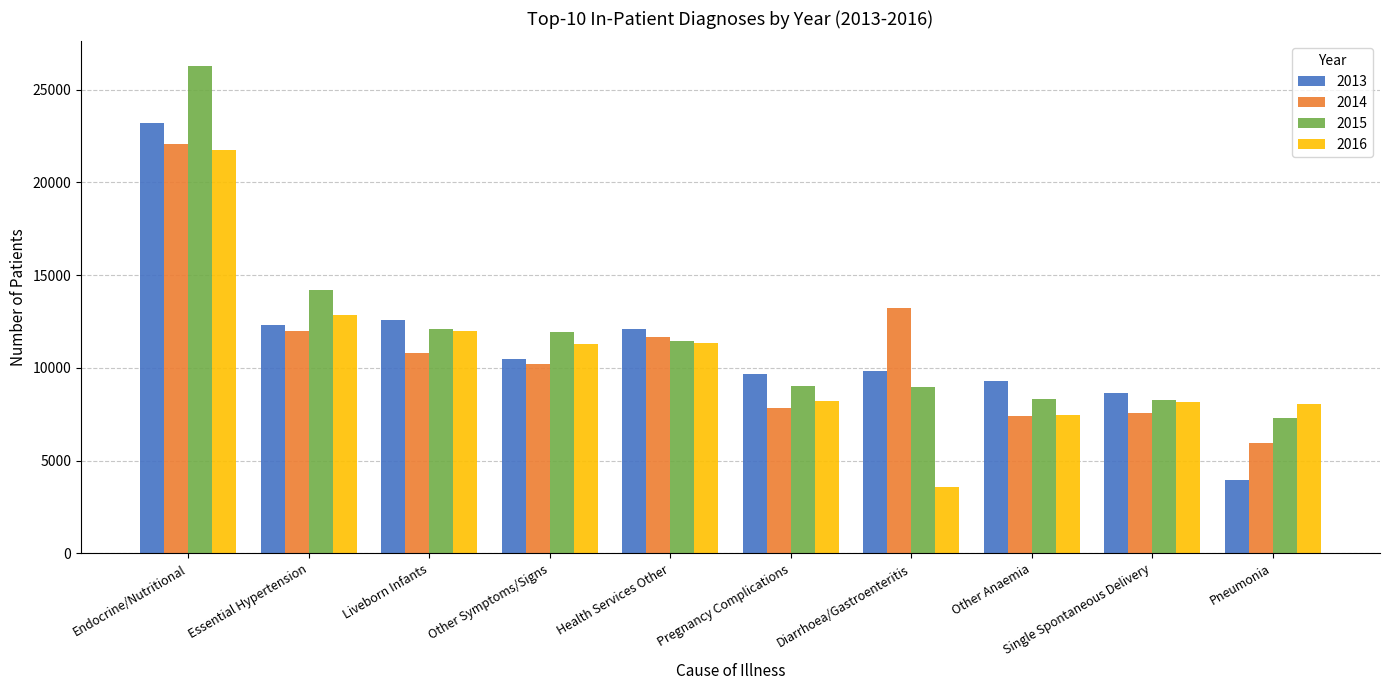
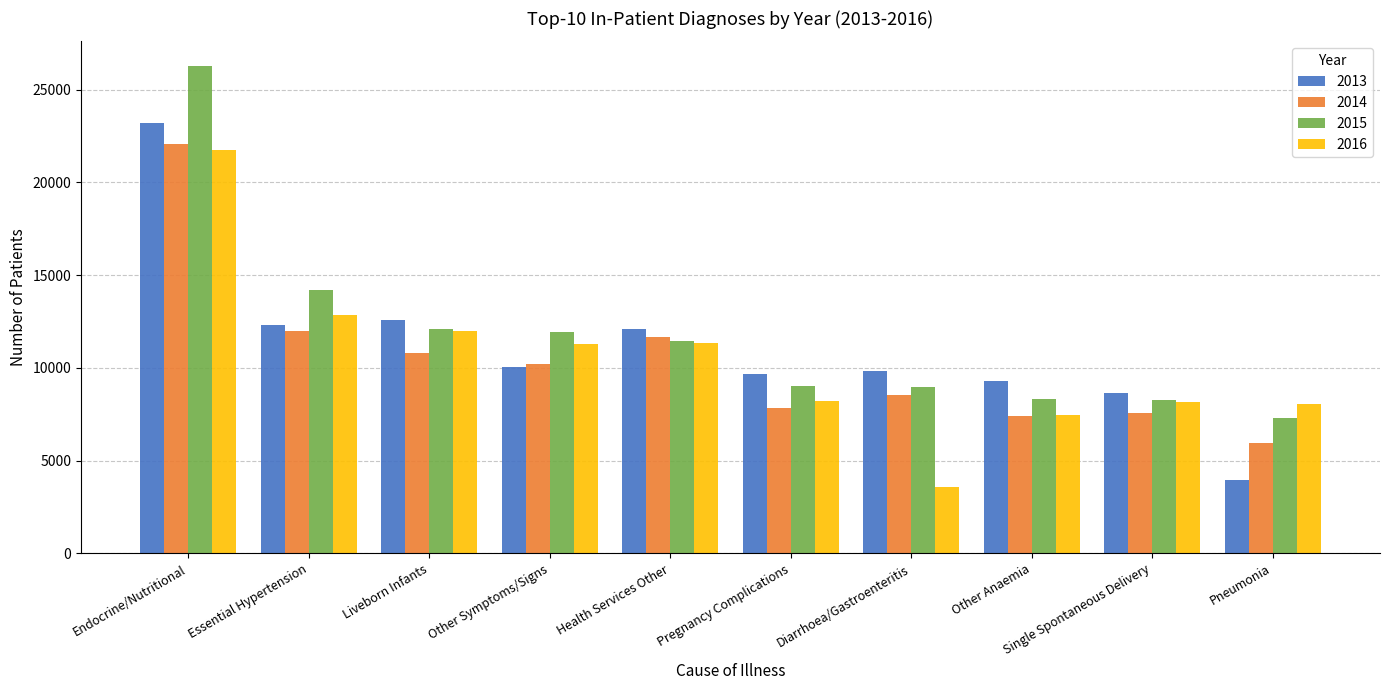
  {
    "2013": {
      "Endocrine/Nutritional": 23200,
      "Essential Hypertension": 12300,
      "Liveborn Infants": 12600,
-     "Other Symptoms/Signs": 10500,
+     "Other Symptoms/Signs": 10000,
      "Health Services Other": 12100,
      "Pregnancy Complications": 9700,
      "Diarrhoea/Gastroenteritis": 9800,
      "Other Anaemia": 9300,
      "Single Spontaneous Delivery": 8700,
      "Pneumonia": 3900
    },
    "2014": {
      "Endocrine/Nutritional": 22100,
      "Essential Hypertension": 12000,
      "Liveborn Infants": 10800,
      "Other Symptoms/Signs": 10200,
      "Health Services Other": 11700,
      "Pregnancy Complications": 7900,
-     "Diarrhoea/Gastroenteritis": 13200,
+     "Diarrhoea/Gastroenteritis": 8600,
      "Other Anaemia": 7400,
      "Single Spontaneous Delivery": 7600,
      "Pneumonia": 6000
    },
    "2015": {
      "Endocrine/Nutritional": 26300,
      "Essential Hypertension": 14200,
      "Liveborn Infants": 12100,
      "Other Symptoms/Signs": 12000,
      "Health Services Other": 11500,
      "Pregnancy Complications": 9000,
      "Diarrhoea/Gastroenteritis": 9000,
      "Other Anaemia": 8300,
      "Single Spontaneous Delivery": 8300,
      "Pneumonia": 7300
    },
    "2016": {
      "Endocrine/Nutritional": 21800,
      "Essential Hypertension": 12800,
      "Liveborn Infants": 12000,
      "Other Symptoms/Signs": 11300,
      "Health Services Other": 11300,
      "Pregnancy Complications": 8200,
      "Diarrhoea/Gastroenteritis": 3600,
      "Other Anaemia": 7500,
      "Single Spontaneous Delivery": 8200,
      "Pneumonia": 8100
    }
  }
